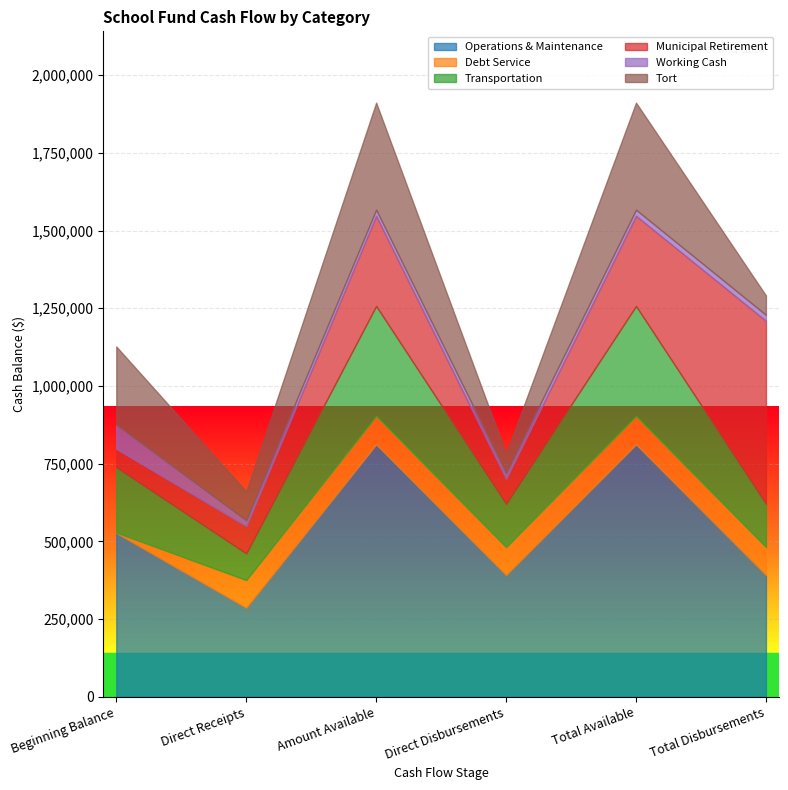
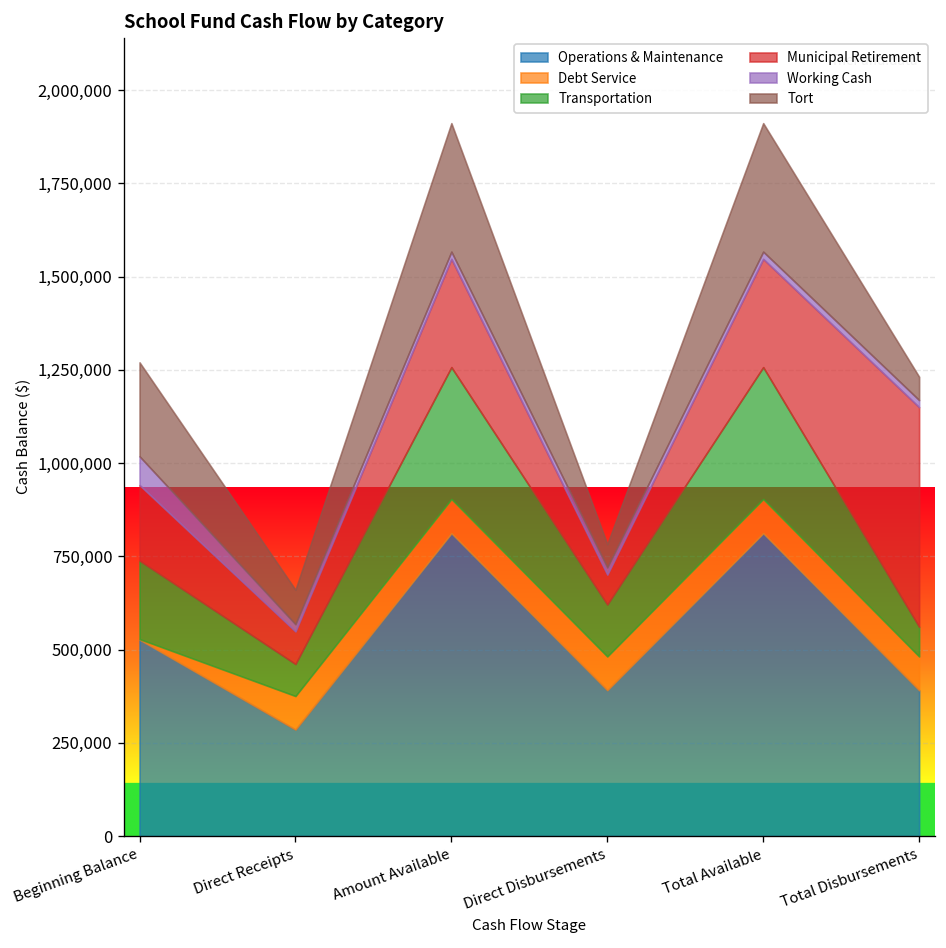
  {
    "Operations & Maintenance": {
      "Direct Receipts": "290,000",
      "Amount Available": "810,000",
      "Direct Disbursements": "390,000",
      "Total Available": "810,000",
      "Total Disbursements": "390,000"
    },
    "Debt Service": {
      "Direct Receipts": "90,000",
      "Amount Available": "90,000",
      "Direct Disbursements": "90,000",
      "Total Available": "90,000",
      "Total Disbursements": "90,000"
    },
    "Transportation": {
      "Beginning Balance": "210,000",
      "Direct Receipts": "90,000",
      "Amount Available": "350,000",
      "Direct Disbursements": "140,000",
      "Total Available": "350,000",
-     "Total Disbursements": "140,000"
+     "Total Disbursements": "80,000"
    },
    "Municipal Retirement": {
-     "Beginning Balance": "60,000",
+     "Beginning Balance": "200,000",
      "Direct Receipts": "90,000",
      "Amount Available": "290,000",
      "Direct Disbursements": "80,000",
      "Total Available": "290,000",
      "Total Disbursements": "590,000"
    },
    "Working Cash": {
      "Beginning Balance": "80,000",
      "Direct Receipts": "20,000",
      "Amount Available": "20,000",
      "Direct Disbursements": "20,000",
      "Total Available": "20,000",
      "Total Disbursements": "20,000"
    },
    "Tort": {
      "Beginning Balance": "250,000",
      "Direct Receipts": "90,000",
      "Amount Available": "340,000",
      "Direct Disbursements": "60,000",
      "Total Available": "340,000",
      "Total Disbursements": "60,000"
    }
  }
